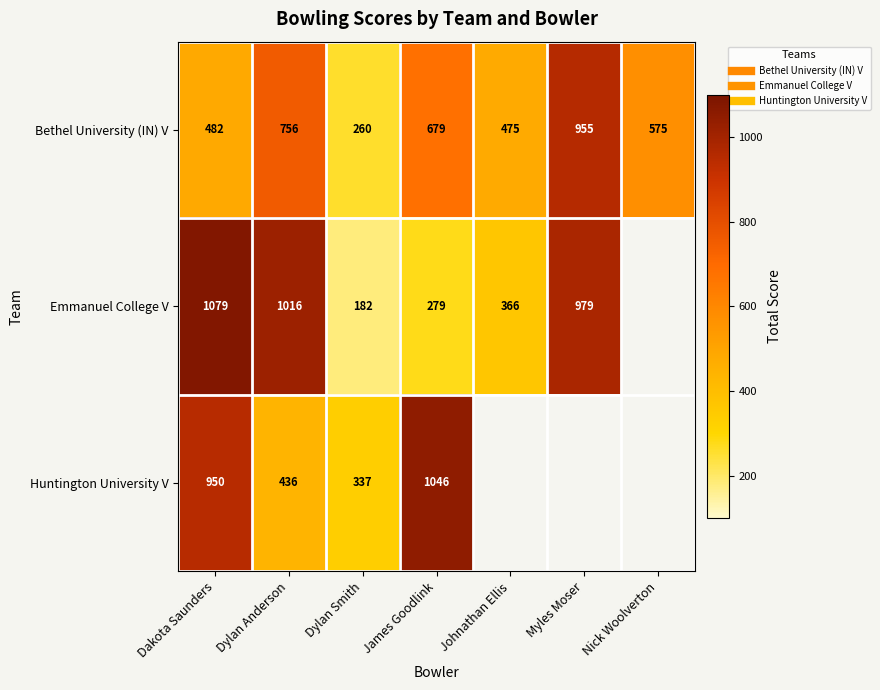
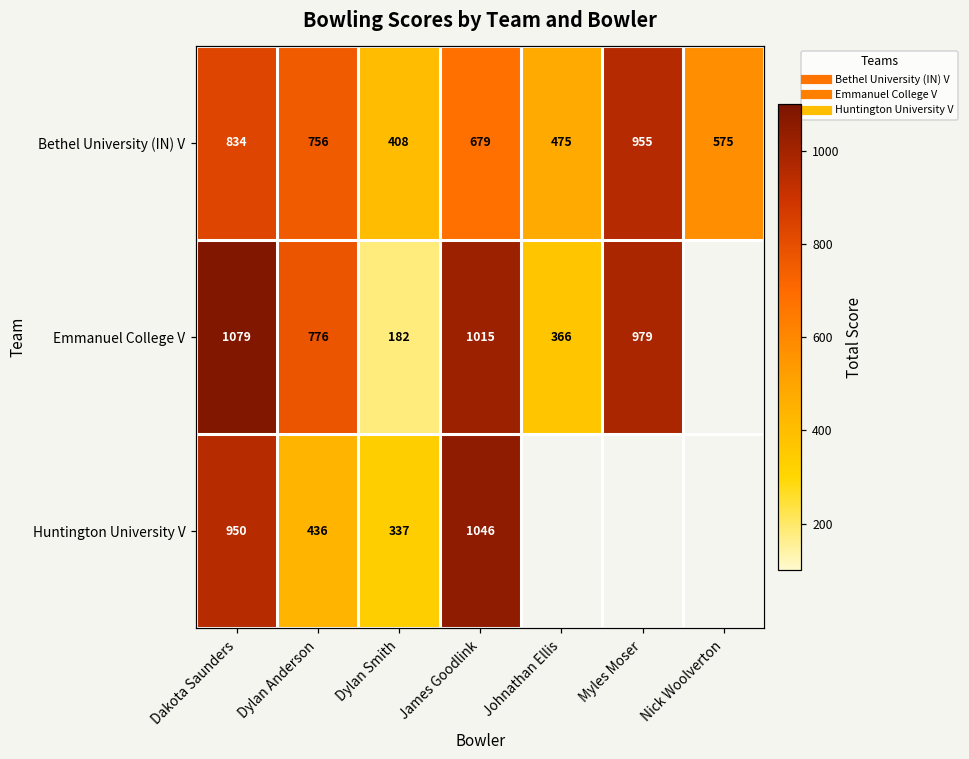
  {
    "Bethel University (IN) V": {
-     "Dakota Saunders": 482,
+     "Dakota Saunders": 834,
      "Dylan Anderson": 756,
-     "Dylan Smith": 260,
+     "Dylan Smith": 408,
      "James Goodlink": 679,
      "Johnathan Ellis": 475,
      "Myles Moser": 955,
      "Nick Woolverton": 575
    },
    "Emmanuel College V": {
      "Dakota Saunders": 1079,
-     "Dylan Anderson": 1016,
+     "Dylan Anderson": 776,
      "Dylan Smith": 182,
-     "James Goodlink": 279,
+     "James Goodlink": 1015,
      "Johnathan Ellis": 366,
      "Myles Moser": 979
    },
    "Huntington University V": {
      "Dakota Saunders": 950,
      "Dylan Anderson": 436,
      "Dylan Smith": 337,
      "James Goodlink": 1046
    }
  }
